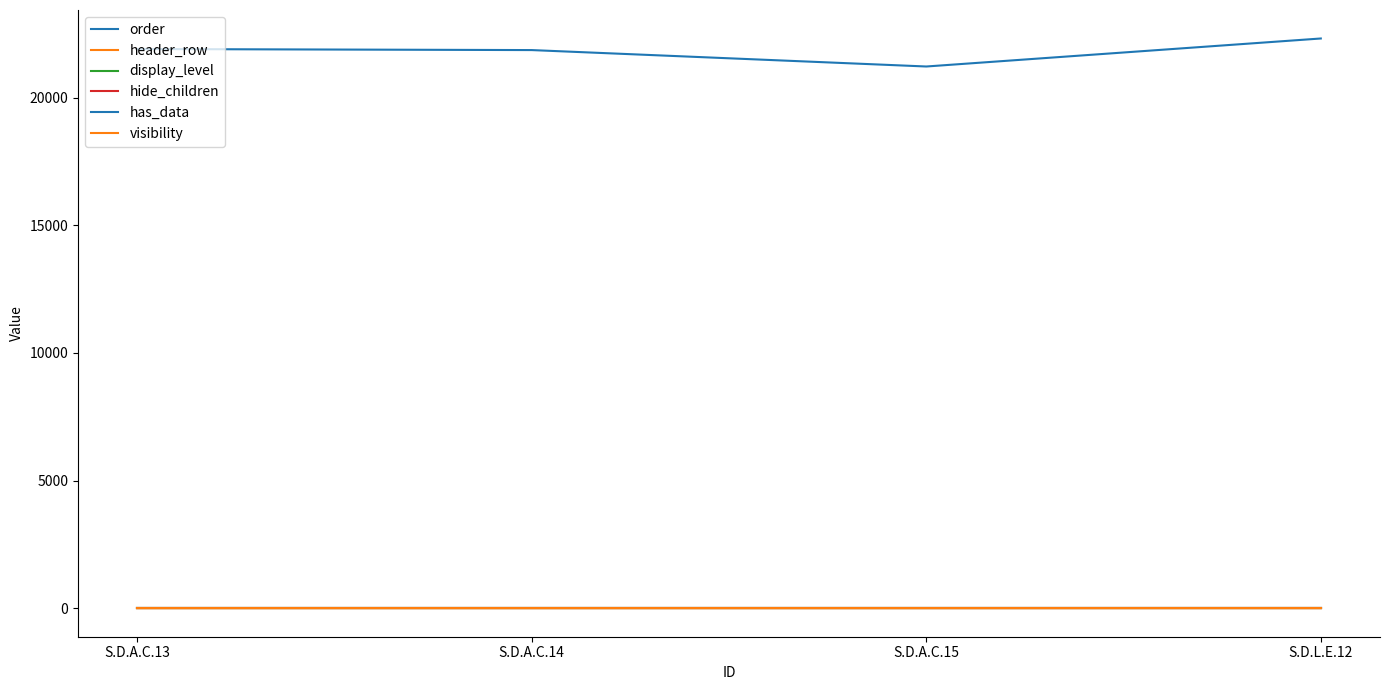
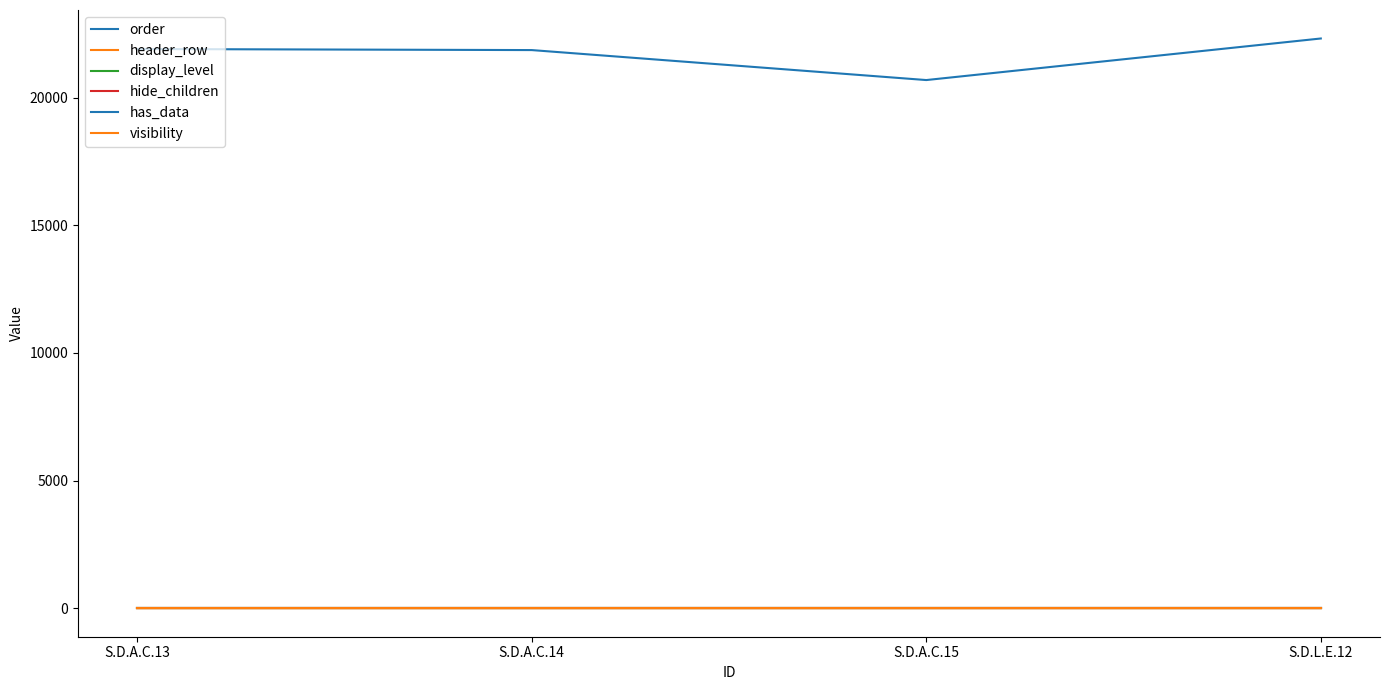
  {
    "order": {
      "S.D.A.C.14": 21900,
-     "S.D.A.C.15": 21200,
+     "S.D.A.C.15": 20700,
      "S.D.L.E.12": 22300
    },
    "visibility": {
      "S.D.A.C.13": 0,
      "S.D.A.C.14": 0,
      "S.D.A.C.15": 0,
      "S.D.L.E.12": 0
    }
  }
